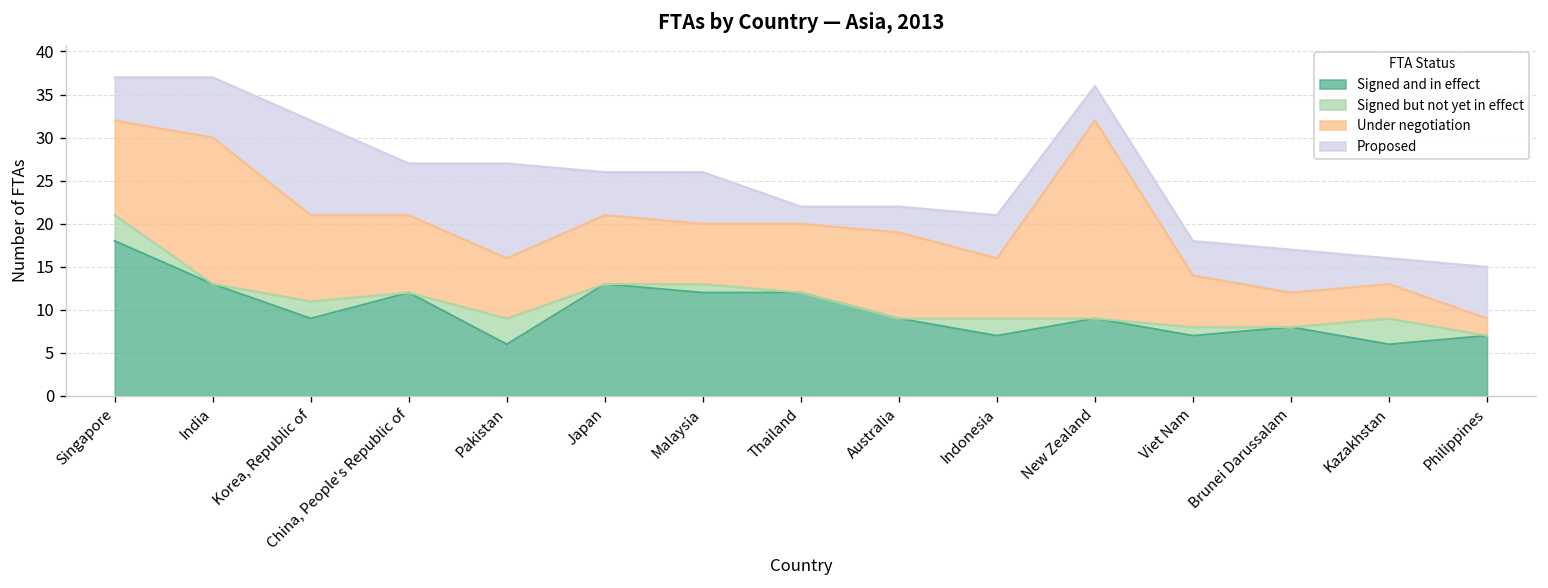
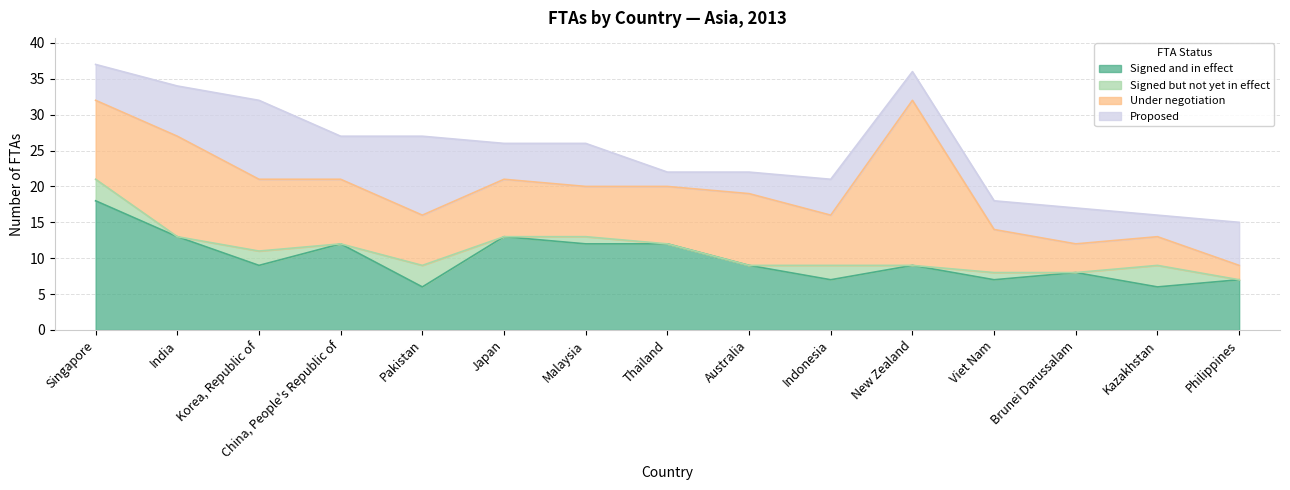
  {
    "Signed and in effect": {
      "Singapore": 18,
      "Korea, Republic of": 9,
      "Pakistan": 6,
      "Malaysia": 12,
      "Indonesia": 7,
      "Viet Nam": 7,
      "Kazakhstan": 6
    },
    "Signed but not yet in effect": {
      "Singapore": 3,
      "Korea, Republic of": 2,
      "Pakistan": 3,
      "Malaysia": 1,
      "Indonesia": 2,
      "Viet Nam": 1,
      "Kazakhstan": 3
    },
    "Under negotiation": {
      "Singapore": 11,
-     "India": 17,
+     "India": 14,
      "Korea, Republic of": 10,
      "China, People's Republic of": 9,
      "Pakistan": 7,
      "Japan": 8,
      "Malaysia": 7,
      "Thailand": 8,
      "Australia": 10,
      "Indonesia": 7,
      "New Zealand": 23,
      "Viet Nam": 6,
      "Brunei Darussalam": 4,
      "Kazakhstan": 4,
      "Philippines": 2
    },
    "Proposed": {
      "Singapore": 5,
      "India": 7,
      "Korea, Republic of": 11,
      "China, People's Republic of": 6,
      "Pakistan": 11,
      "Japan": 5,
      "Malaysia": 6,
      "Thailand": 2,
      "Australia": 3,
      "Indonesia": 5,
      "New Zealand": 4,
      "Viet Nam": 4,
      "Brunei Darussalam": 5,
      "Kazakhstan": 3,
      "Philippines": 6
    }
  }
